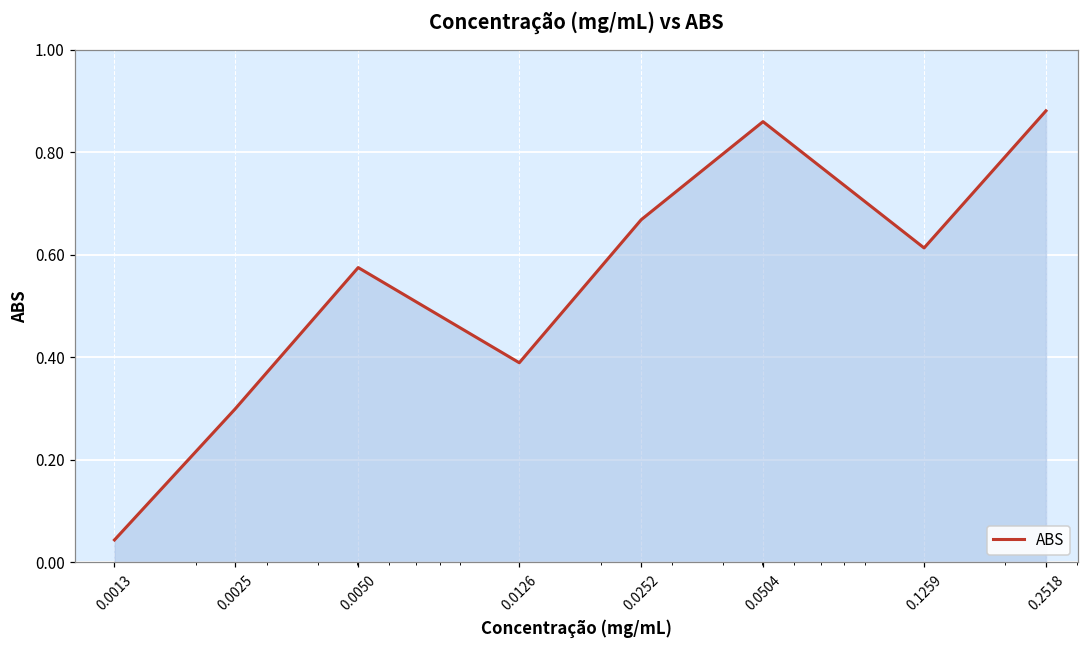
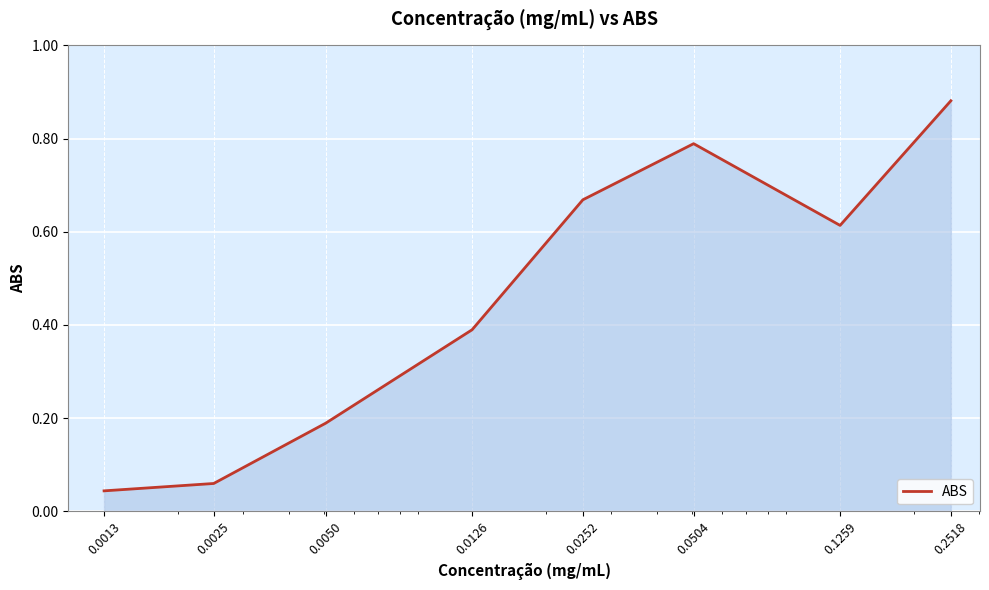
  {
    "0.0013": 0.04,
-   "0.0025": 0.30,
-   "0.0050": 0.58,
+   "0.0025": 0.06,
+   "0.0050": 0.19,
    "0.0126": 0.39,
    "0.0252": 0.67,
-   "0.0504": 0.86,
+   "0.0504": 0.79,
    "0.1259": 0.61,
    "0.2518": 0.88
  }
